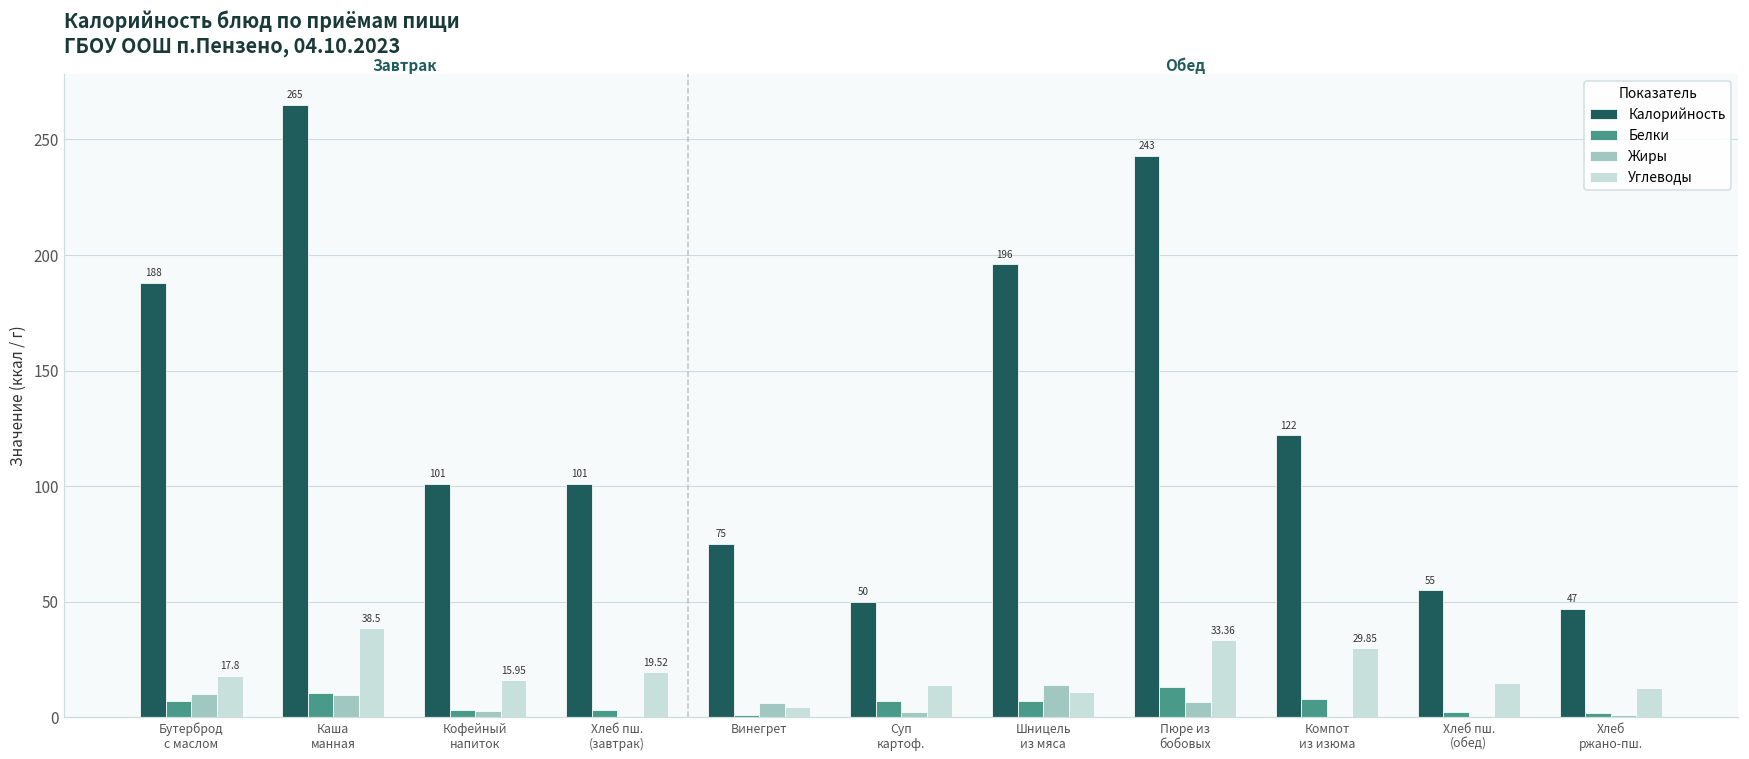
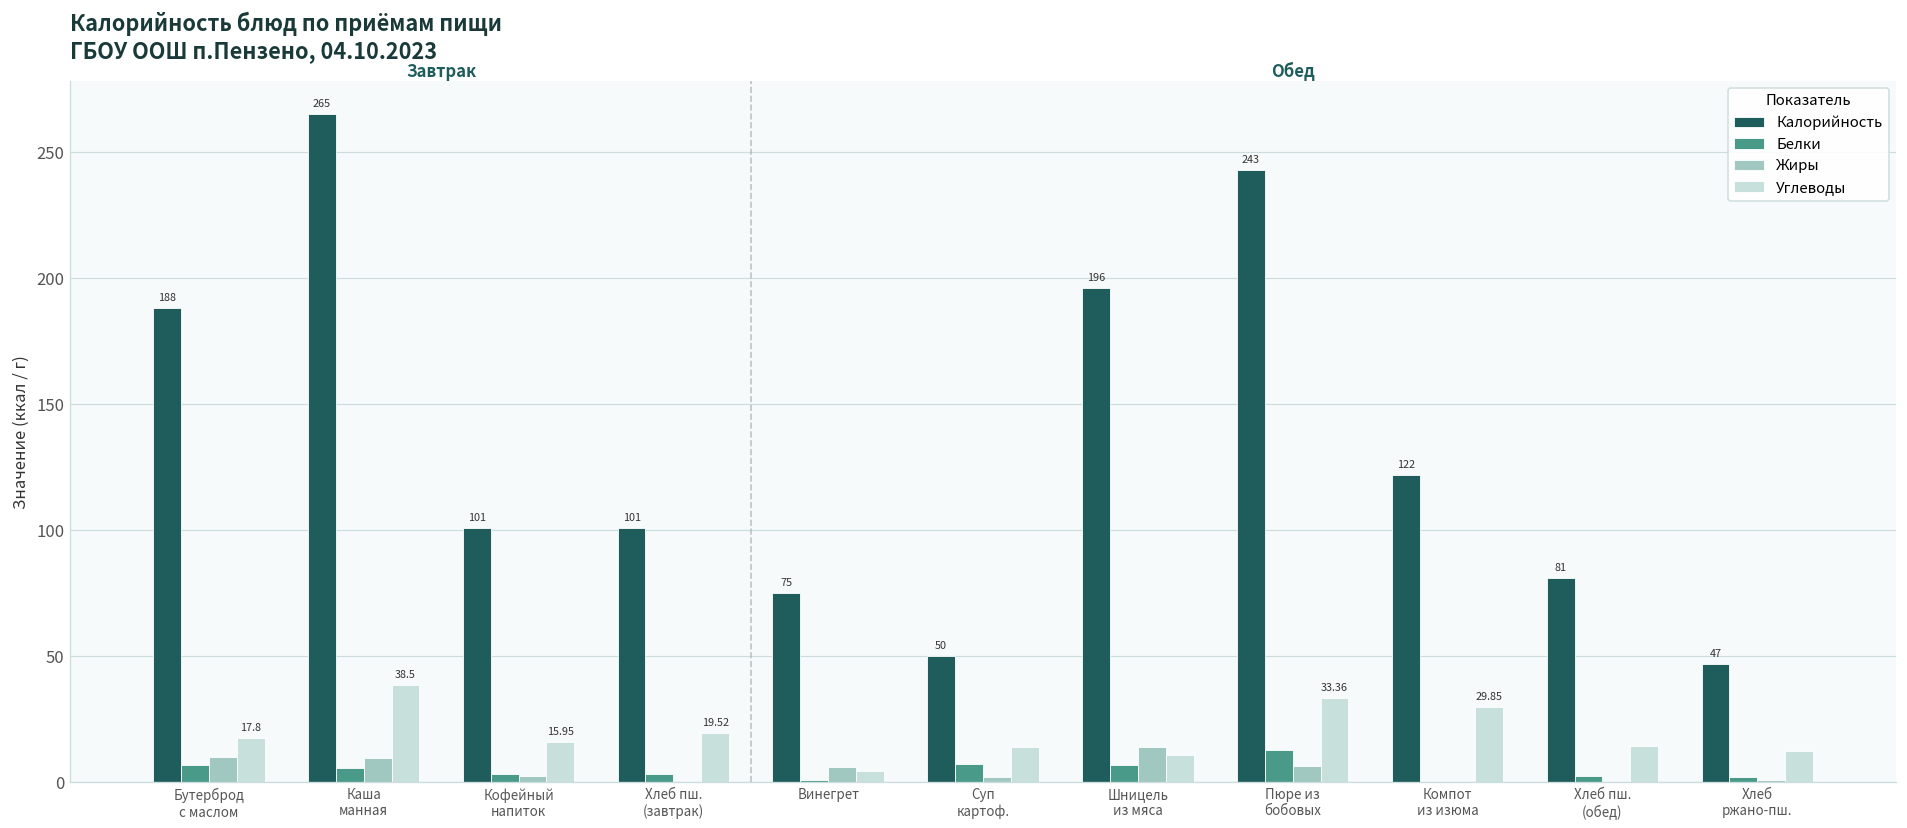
  {
    "Калорийность": {
      "Бутерброд с маслом": 188,
      "Каша манная": 265,
      "Кофейный напиток": 101,
      "Хлеб пш. (завтрак)": 101,
      "Винегрет": 75,
      "Суп картоф.": 50,
      "Шницель из мяса": 196,
      "Пюре из бобовых": 243,
      "Компот из изюма": 122,
-     "Хлеб пш. (обед)": 55,
+     "Хлеб пш. (обед)": 81,
      "Хлеб ржано-пш.": 47
    },
    "Белки": {
      "Бутерброд с маслом": 7,
-     "Каша манная": 10,
+     "Каша манная": 6,
      "Кофейный напиток": 3,
      "Хлеб пш. (завтрак)": 3,
      "Суп картоф.": 7,
      "Шницель из мяса": 7,
      "Пюре из бобовых": 13,
-     "Компот из изюма": 8,
+     "Компот из изюма": 0,
      "Хлеб пш. (обед)": 2,
      "Хлеб ржано-пш.": 2
    }
  }
